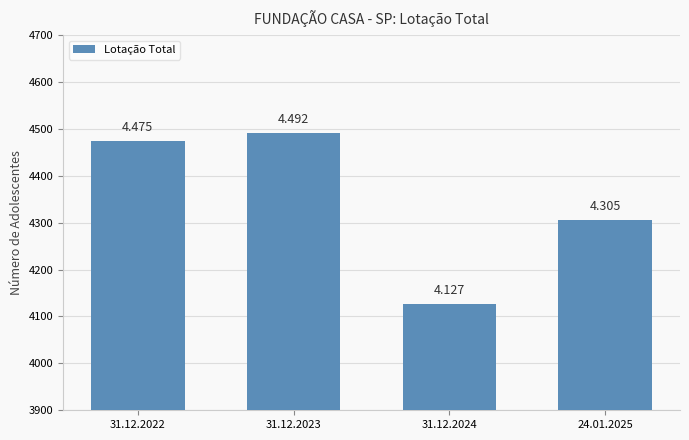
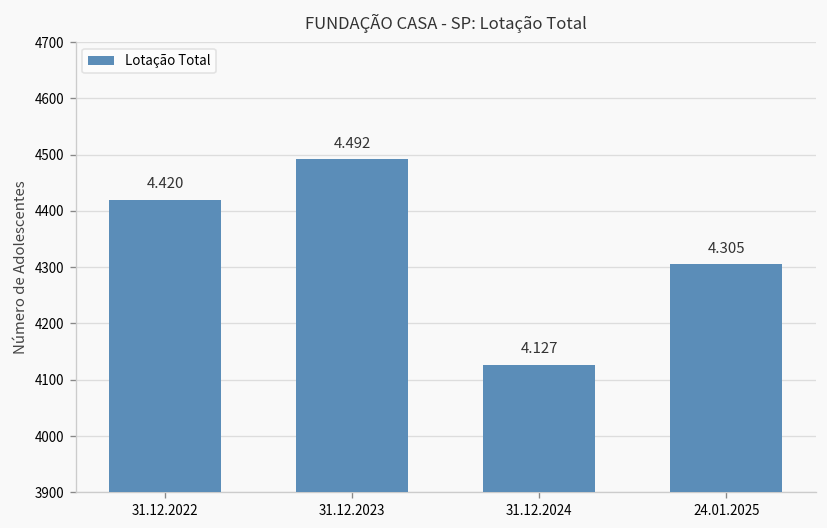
  {
-   "31.12.2022": 4.475
+   "31.12.2022": 4.420
  }
